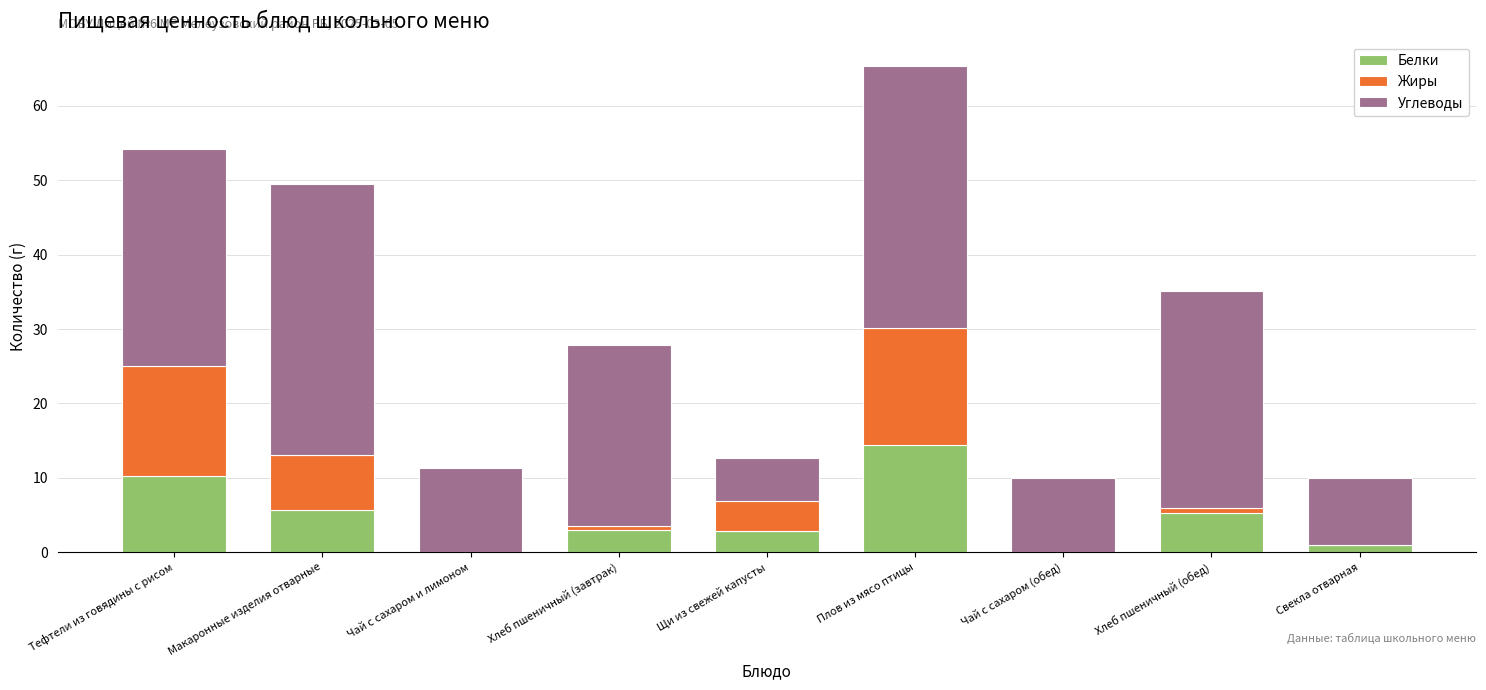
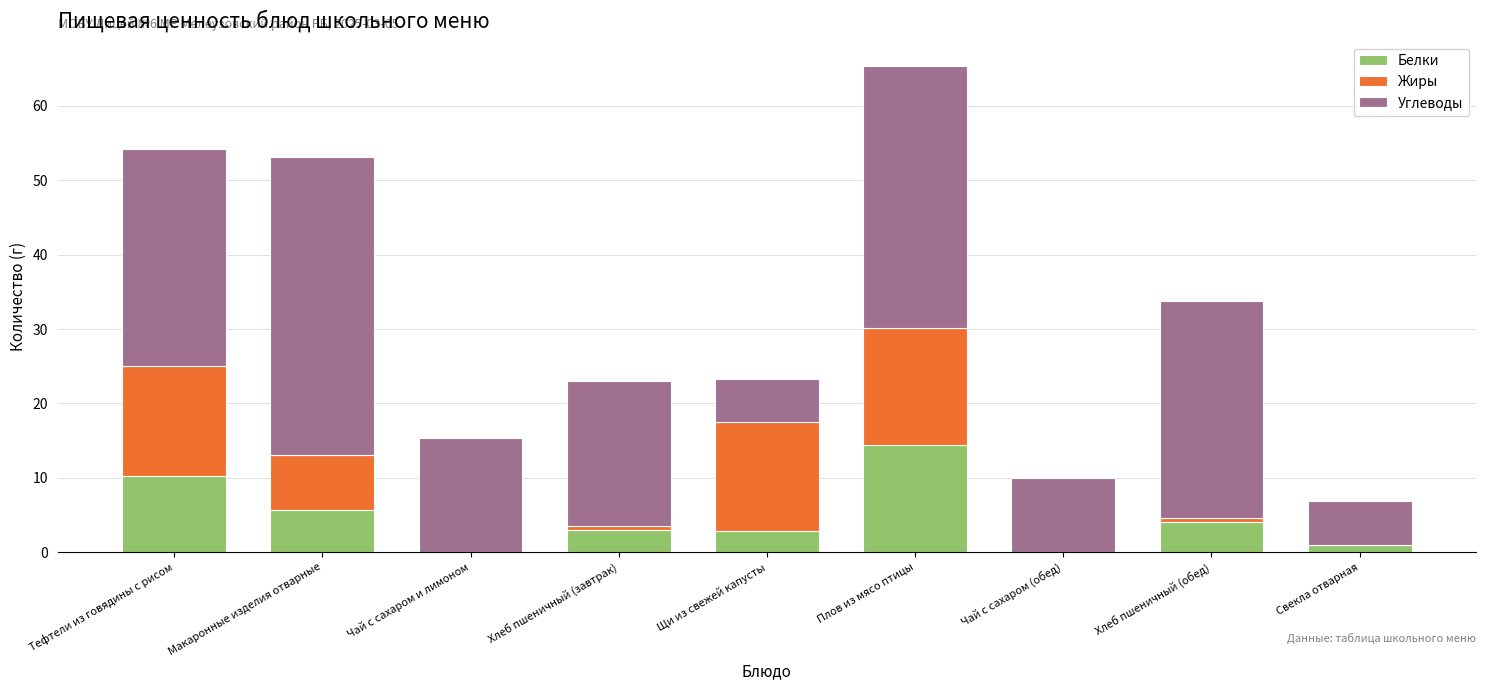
  {
    "Белки": {
      "Тефтели из говядины с рисом": 10,
      "Макаронные изделия отварные": 6,
      "Хлеб пшеничный (завтрак)": 3,
      "Щи из свежей капусты": 3,
      "Плов из мясо птицы": 14,
      "Чай с сахаром (обед)": 0,
-     "Хлеб пшеничный (обед)": 5,
+     "Хлеб пшеничный (обед)": 4,
      "Свекла отварная": 1
    },
    "Жиры": {
      "Тефтели из говядины с рисом": 15,
      "Макаронные изделия отварные": 7,
      "Хлеб пшеничный (завтрак)": 1,
-     "Щи из свежей капусты": 4,
+     "Щи из свежей капусты": 15,
      "Плов из мясо птицы": 16,
      "Чай с сахаром (обед)": 0,
      "Хлеб пшеничный (обед)": 1
    },
    "Углеводы": {
      "Тефтели из говядины с рисом": 29,
-     "Макаронные изделия отварные": 37,
-     "Чай с сахаром и лимоном": 11,
-     "Хлеб пшеничный (завтрак)": 24,
+     "Макаронные изделия отварные": 40,
+     "Чай с сахаром и лимоном": 15,
+     "Хлеб пшеничный (завтрак)": 20,
      "Щи из свежей капусты": 6,
      "Плов из мясо птицы": 35,
      "Чай с сахаром (обед)": 10,
      "Хлеб пшеничный (обед)": 29,
-     "Свекла отварная": 9
+     "Свекла отварная": 6
    }
  }
